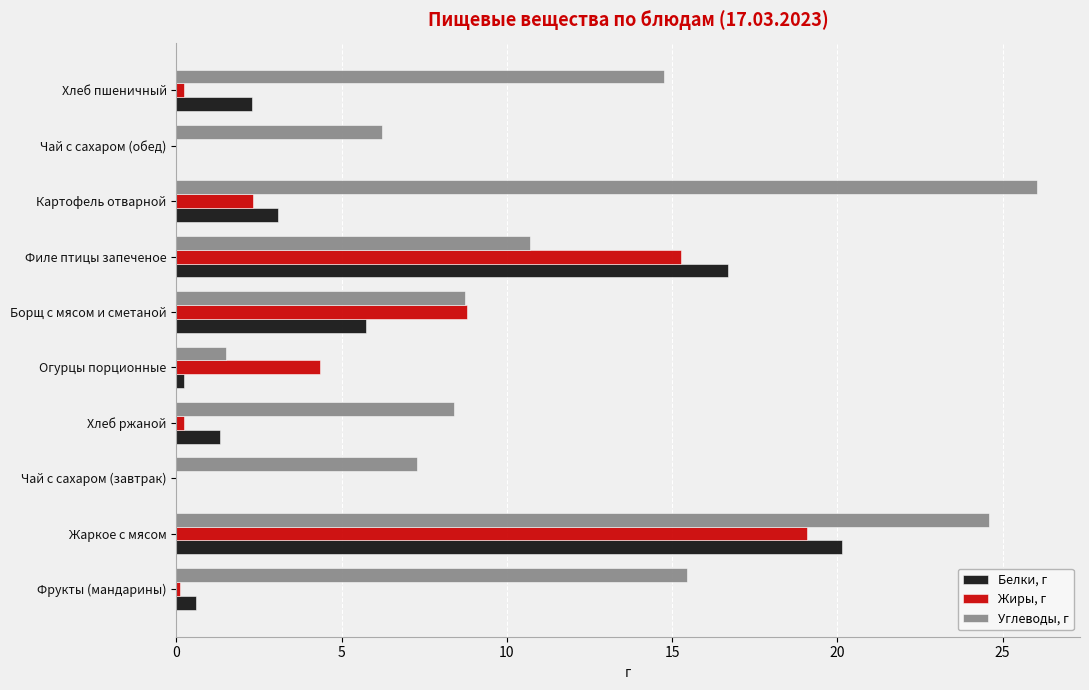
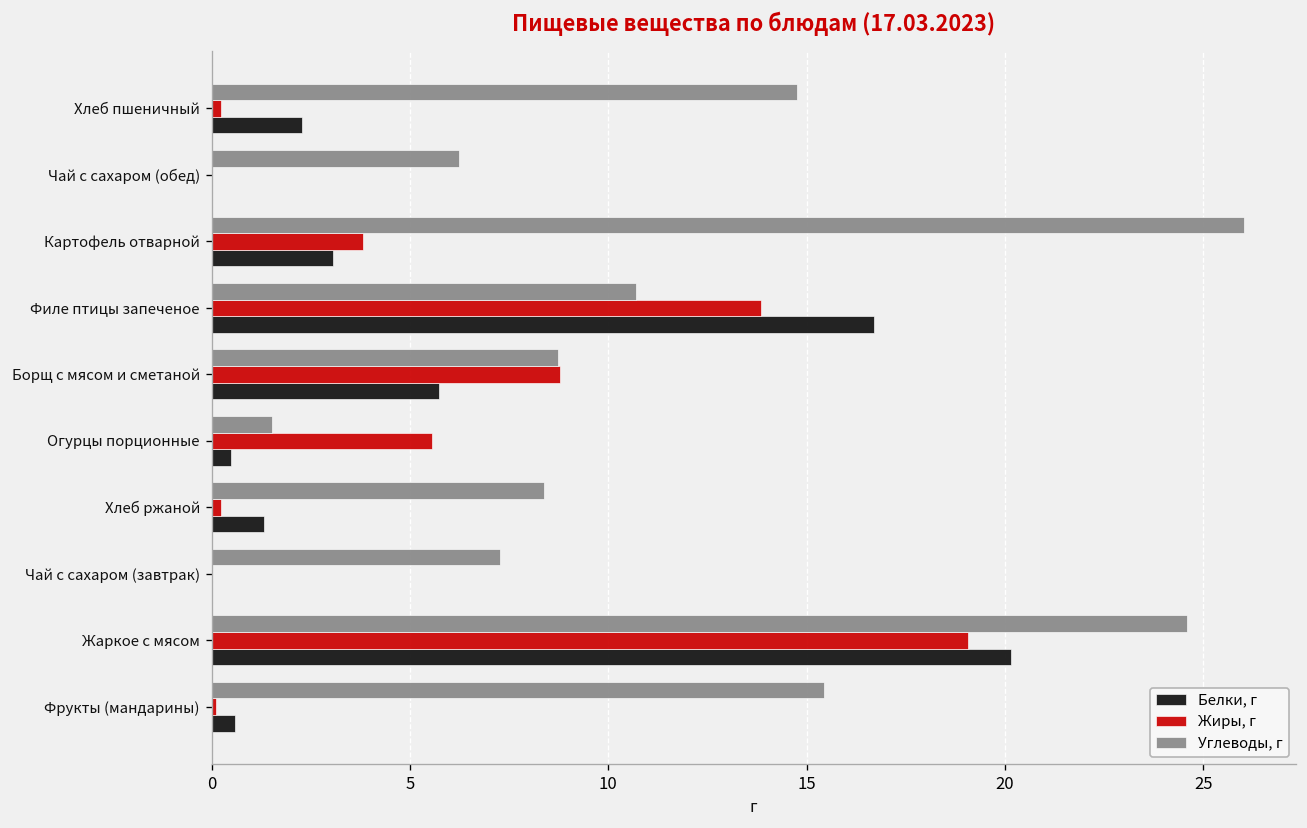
  {
    "Белки, г": {
      "Хлеб пшеничный": 2.3,
      "Чай с сахаром (обед)": 0.0,
      "Картофель отварной": 3.1,
      "Филе птицы запеченое": 16.7,
      "Борщ с мясом и сметаной": 5.7,
-     "Огурцы порционные": 0.2,
+     "Огурцы порционные": 0.5,
      "Хлеб ржаной": 1.3,
      "Чай с сахаром (завтрак)": 0.0,
      "Жаркое с мясом": 20.2,
      "Фрукты (мандарины)": 0.6
    },
    "Жиры, г": {
      "Хлеб пшеничный": 0.2,
      "Чай с сахаром (обед)": 0.0,
-     "Картофель отварной": 2.3,
-     "Филе птицы запеченое": 15.3,
+     "Картофель отварной": 3.8,
+     "Филе птицы запеченое": 13.9,
      "Борщ с мясом и сметаной": 8.8,
-     "Огурцы порционные": 4.4,
+     "Огурцы порционные": 5.6,
      "Хлеб ржаной": 0.2,
      "Чай с сахаром (завтрак)": 0.0,
      "Жаркое с мясом": 19.1,
      "Фрукты (мандарины)": 0.1
    },
    "Углеводы, г": {
      "Хлеб пшеничный": 14.8,
      "Чай с сахаром (обед)": 6.2,
      "Картофель отварной": 26.0,
      "Филе птицы запеченое": 10.7,
      "Борщ с мясом и сметаной": 8.7,
      "Огурцы порционные": 1.5,
      "Хлеб ржаной": 8.4,
      "Чай с сахаром (завтрак)": 7.3,
      "Жаркое с мясом": 24.6,
      "Фрукты (мандарины)": 15.5
    }
  }
